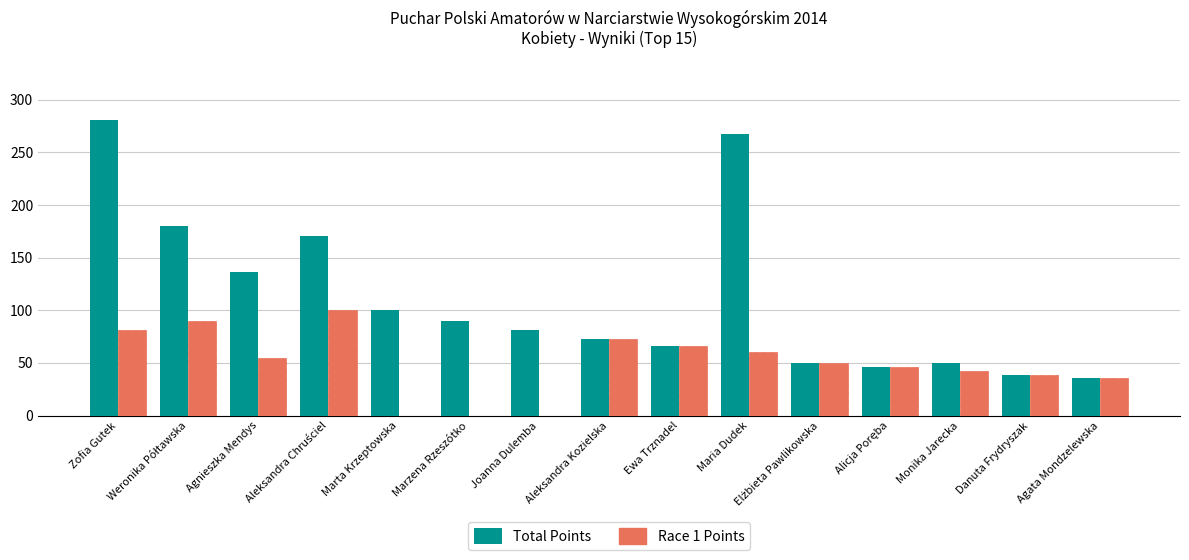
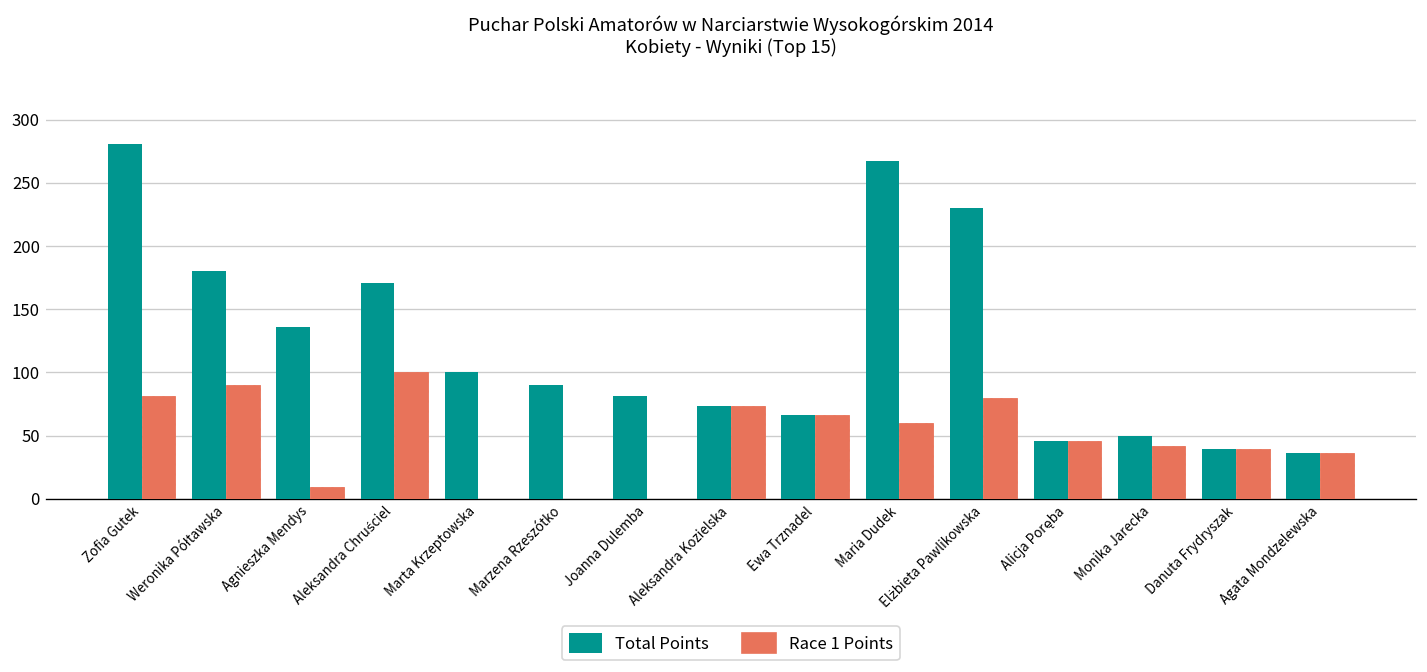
  {
    "Total Points": {
      "Zofia Gutek": 281,
      "Weronika Półtawska": 180,
      "Agnieszka Mendys": 136,
      "Aleksandra Chruściel": 171,
      "Marta Krzeptowska": 100,
      "Marzena Rzeszótko": 90,
      "Joanna Dulemba": 81,
      "Aleksandra Kozielska": 73,
      "Ewa Trznadel": 66,
      "Maria Dudek": 267,
-     "Elżbieta Pawlikowska": 50,
+     "Elżbieta Pawlikowska": 230,
      "Alicja Poręba": 46,
      "Monika Jarecka": 50,
      "Danuta Frydryszak": 39,
      "Agata Mondzelewska": 36
    },
    "Race 1 Points": {
      "Zofia Gutek": 81,
      "Weronika Półtawska": 90,
-     "Agnieszka Mendys": 55,
+     "Agnieszka Mendys": 9,
      "Aleksandra Chruściel": 100,
      "Marta Krzeptowska": 0,
      "Marzena Rzeszótko": 0,
      "Joanna Dulemba": 0,
      "Aleksandra Kozielska": 73,
      "Ewa Trznadel": 66,
      "Maria Dudek": 60,
-     "Elżbieta Pawlikowska": 50,
+     "Elżbieta Pawlikowska": 80,
      "Alicja Poręba": 46,
      "Monika Jarecka": 42,
      "Danuta Frydryszak": 39,
      "Agata Mondzelewska": 36
    }
  }
